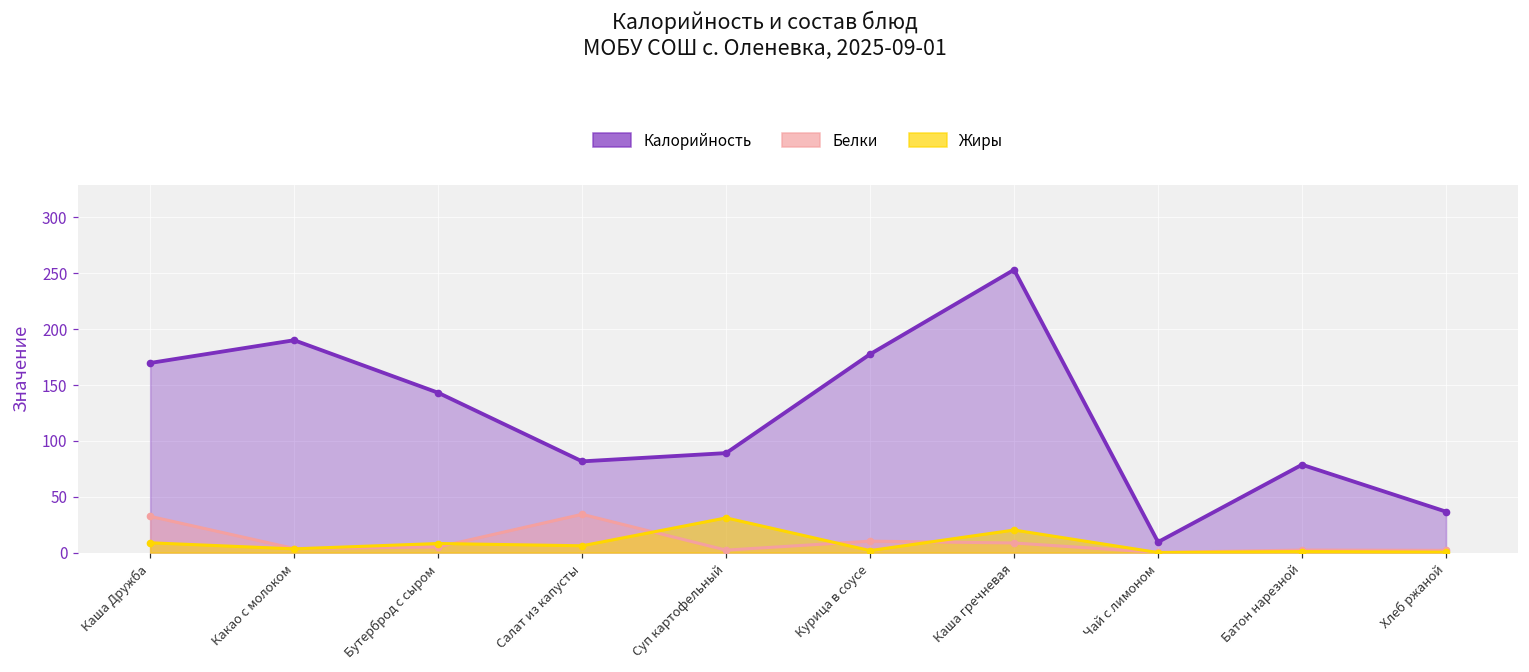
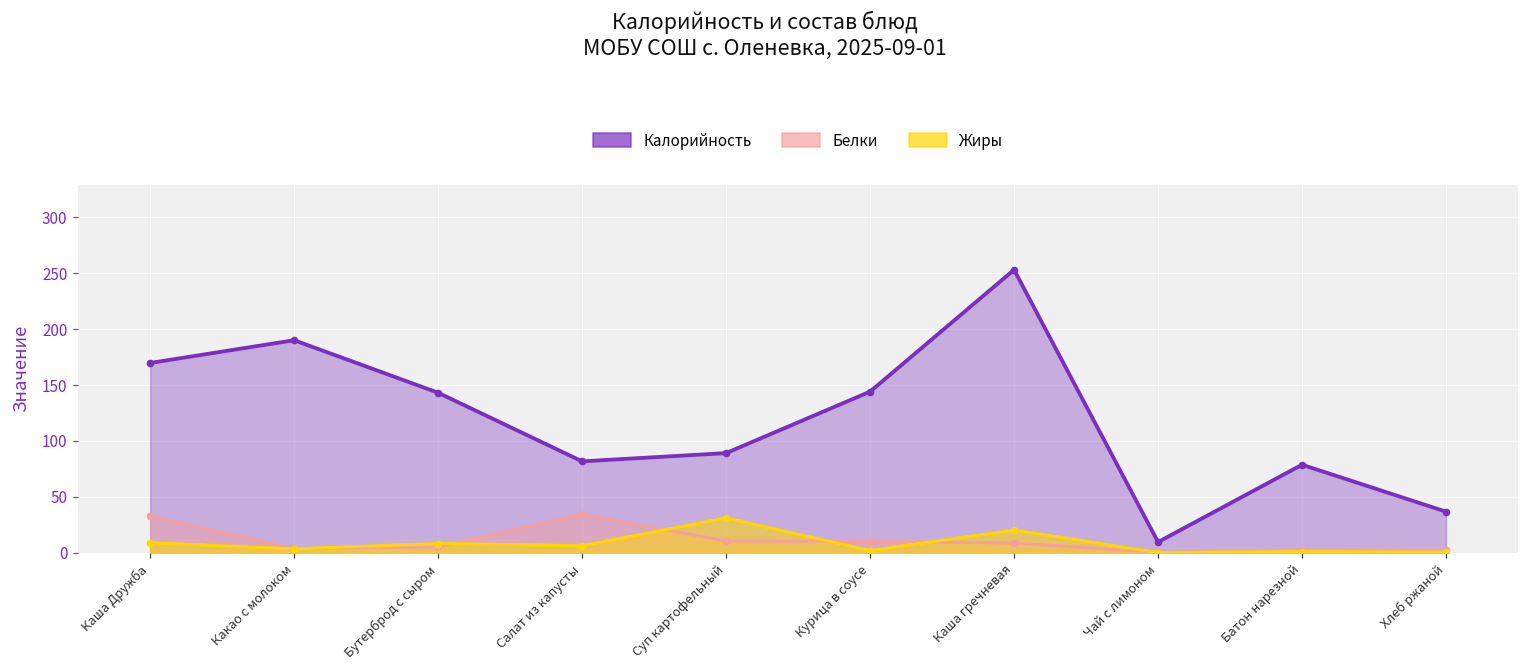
  {
    "Калорийность": {
      "Каша Дружба": 170,
      "Какао с молоком": 190,
      "Бутерброд с сыром": 143,
      "Салат из капусты": 82,
      "Суп картофельный": 89,
-     "Курица в соусе": 178,
+     "Курица в соусе": 144,
      "Каша гречневая": 253,
      "Чай с лимоном": 9,
      "Батон нарезной": 79,
      "Хлеб ржаной": 37
    },
    "Белки": {
      "Каша Дружба": 32,
      "Бутерброд с сыром": 5,
      "Салат из капусты": 34,
-     "Суп картофельный": 2,
+     "Суп картофельный": 10,
      "Курица в соусе": 10,
      "Каша гречневая": 9
    },
    "Жиры": {
      "Каша Дружба": 9,
      "Бутерброд с сыром": 8,
      "Салат из капусты": 6,
      "Суп картофельный": 31,
      "Курица в соусе": 2,
      "Каша гречневая": 20
    }
  }
